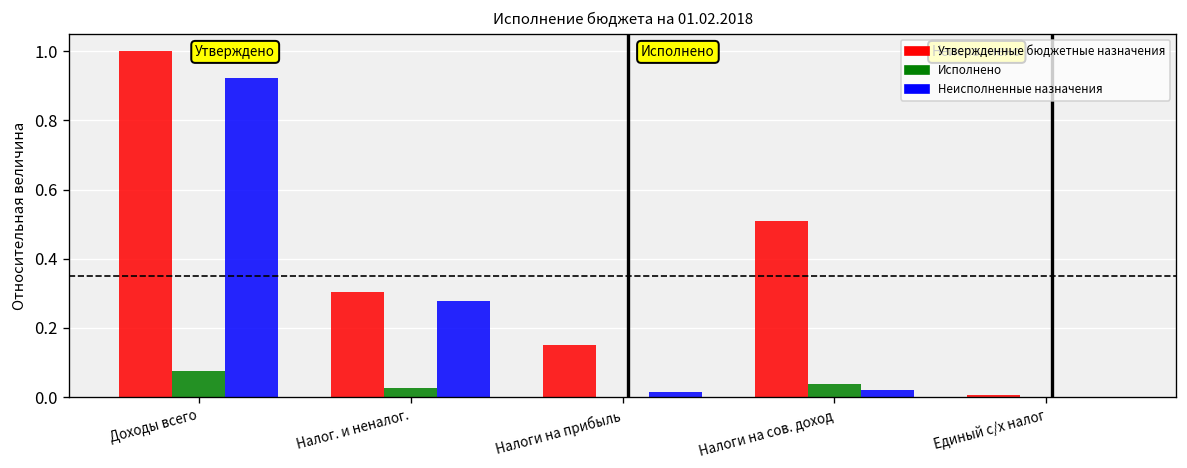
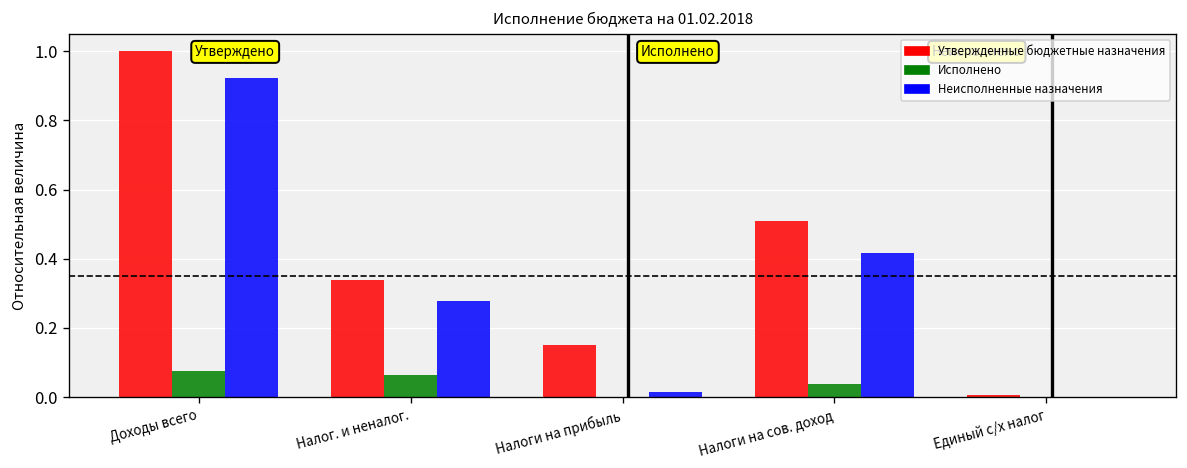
  {
    "Утвержденные бюджетные назначения": {
      "Доходы всего": 1.00,
-     "Налог. и неналог.": 0.30,
+     "Налог. и неналог.": 0.34,
      "Налоги на прибыль": 0.15,
      "Налоги на сов. доход": 0.51
    },
    "Исполнено": {
      "Доходы всего": 0.08,
-     "Налог. и неналог.": 0.03,
+     "Налог. и неналог.": 0.06,
      "Налоги на сов. доход": 0.04,
      "Единый с/х налог": 0.00
    },
    "Неисполненные назначения": {
      "Доходы всего": 0.92,
      "Налог. и неналог.": 0.28,
      "Налоги на прибыль": 0.01,
-     "Налоги на сов. доход": 0.02,
+     "Налоги на сов. доход": 0.42,
      "Единый с/х налог": 0.00
    }
  }
